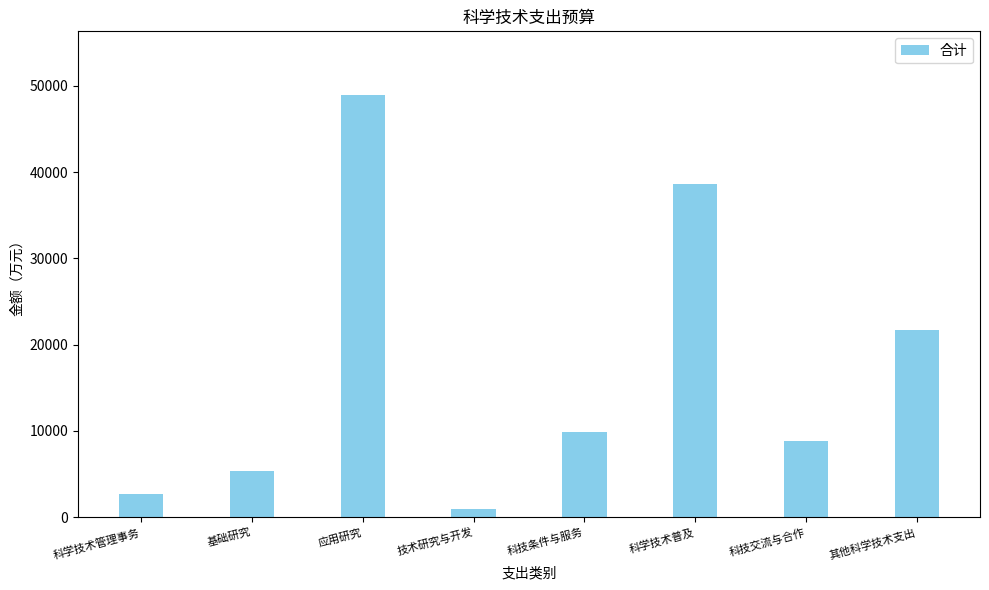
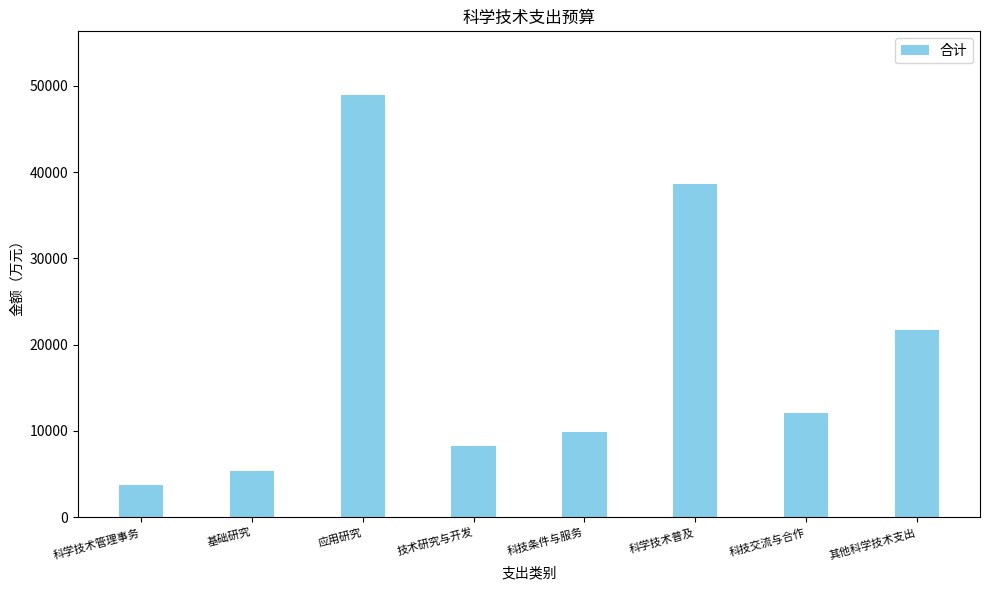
  {
-   "科学技术管理事务": 3000,
+   "科学技术管理事务": 4000,
    "基础研究": 5000,
    "应用研究": 49000,
-   "技术研究与开发": 1000,
+   "技术研究与开发": 8000,
    "科技条件与服务": 10000,
    "科学技术普及": 39000,
-   "科技交流与合作": 9000,
+   "科技交流与合作": 12000,
    "其他科学技术支出": 22000
  }
